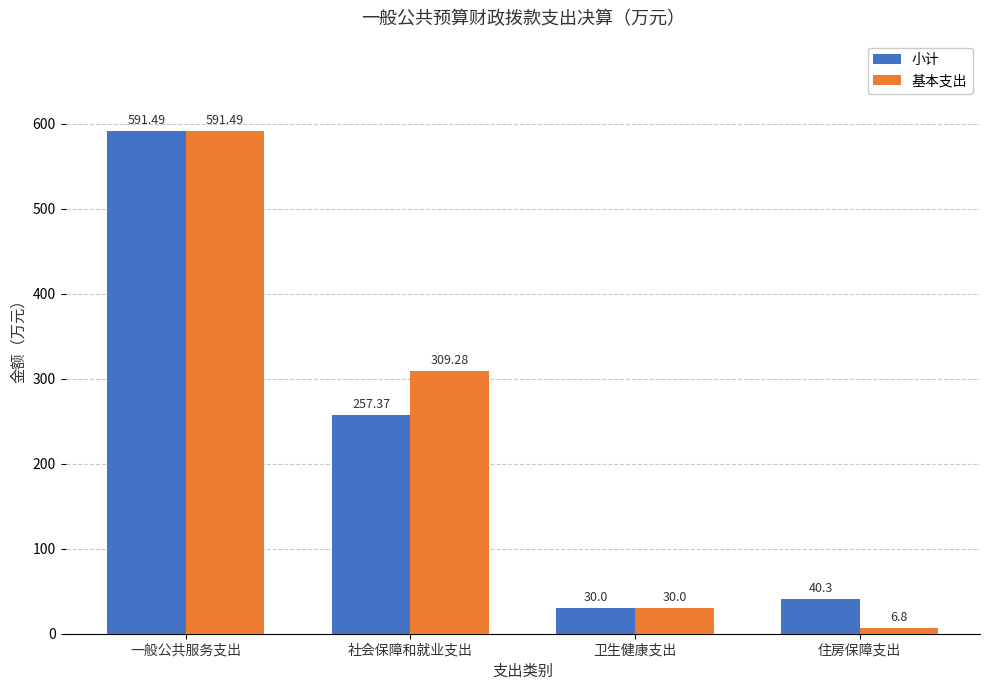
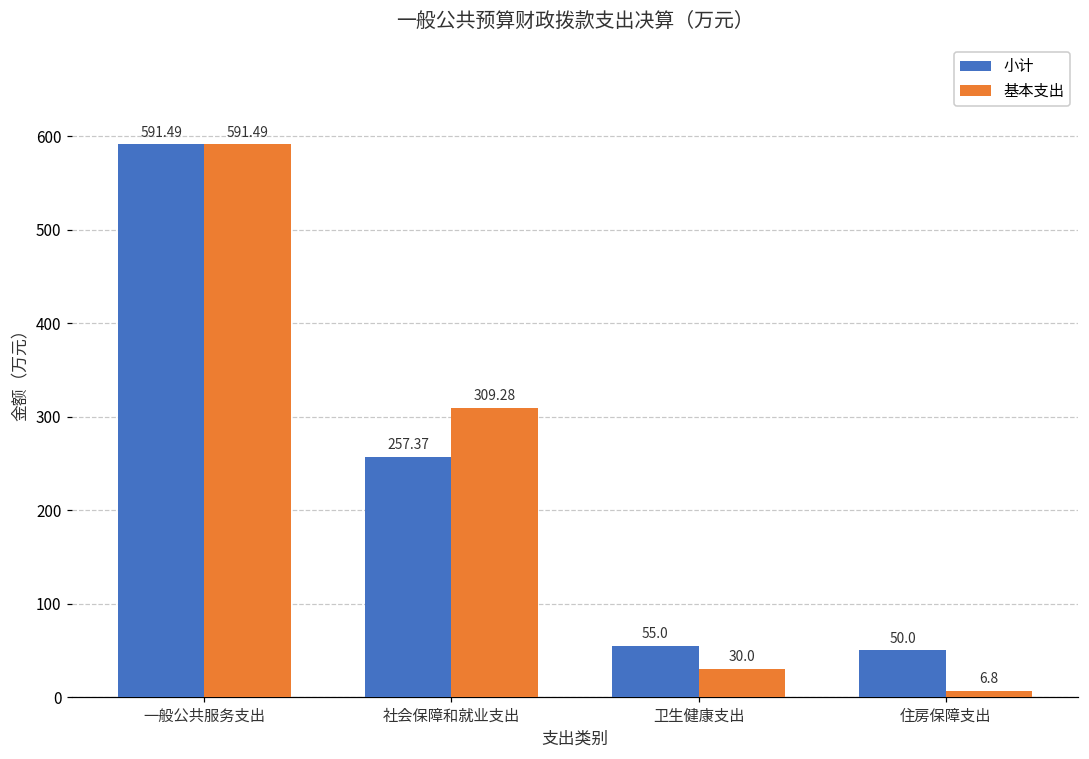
  {
    "小计": {
      "一般公共服务支出": 591.49,
      "社会保障和就业支出": 257.37,
-     "卫生健康支出": 30.0,
-     "住房保障支出": 40.3
+     "卫生健康支出": 55.0,
+     "住房保障支出": 50.0
    },
    "基本支出": {
      "一般公共服务支出": 591.49,
      "社会保障和就业支出": 309.28,
      "卫生健康支出": 30.0,
      "住房保障支出": 6.8
    }
  }
